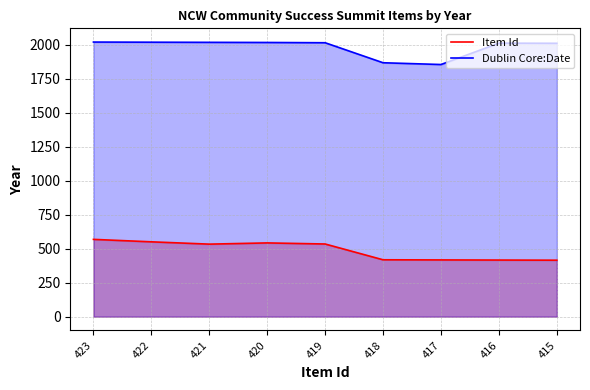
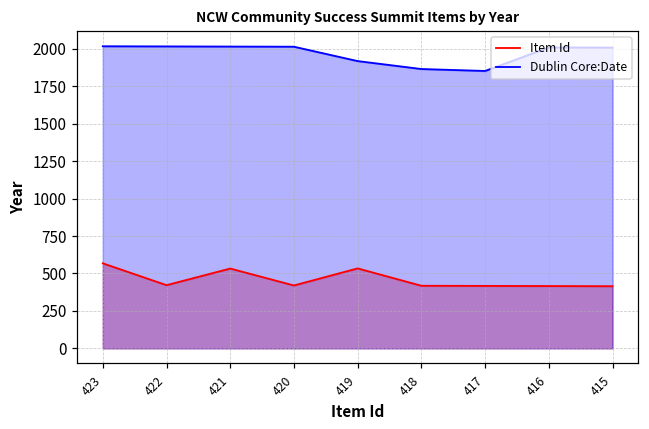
  {
    "Item Id": {
      "423": 570,
-     "422": 550,
+     "422": 420,
      "421": 530,
-     "420": 540,
+     "420": 420,
      "419": 530,
      "418": 420,
      "417": 420,
      "416": 420,
      "415": 420
    },
    "Dublin Core:Date": {
      "423": 2020,
      "422": 2020,
      "421": 2020,
      "420": 2020,
-     "419": 2010,
+     "419": 1920,
      "418": 1870,
      "417": 1850
    }
  }
